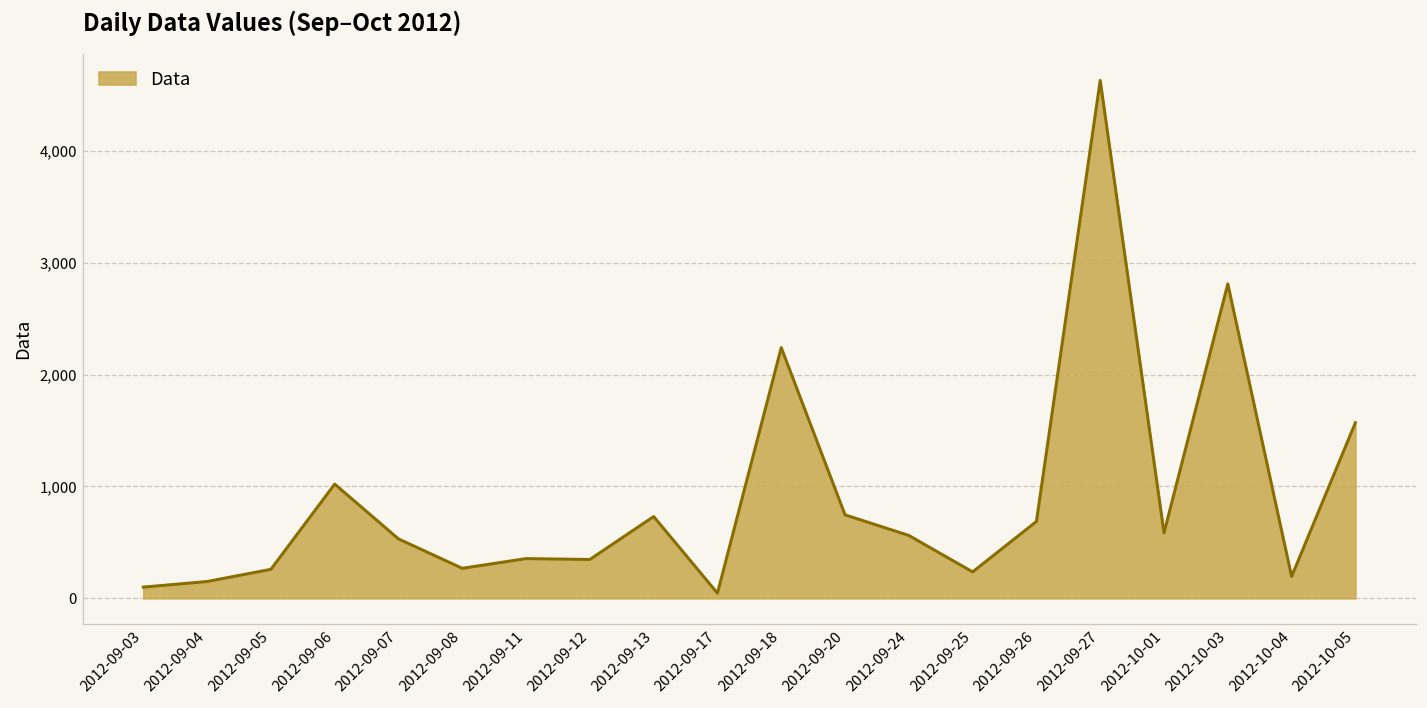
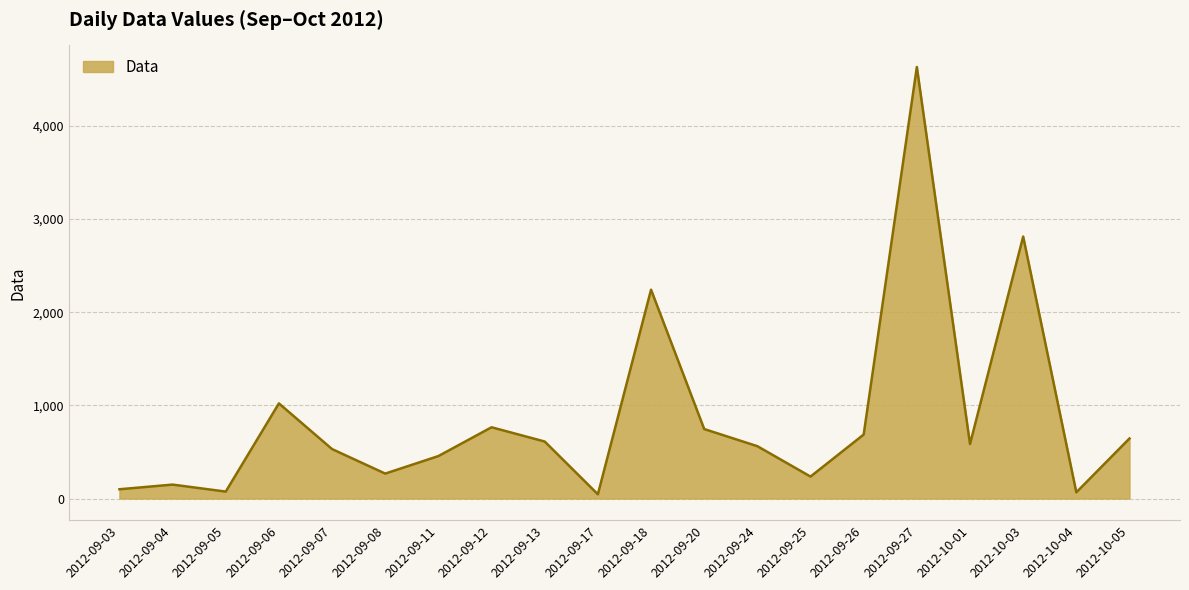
  {
    "2012-09-03": "100",
    "2012-09-04": "200",
-   "2012-09-05": "300",
+   "2012-09-05": "100",
    "2012-09-06": "1,000",
    "2012-09-07": "500",
    "2012-09-08": "300",
-   "2012-09-11": "400",
-   "2012-09-12": "300",
-   "2012-09-13": "700",
+   "2012-09-11": "500",
+   "2012-09-12": "800",
+   "2012-09-13": "600",
    "2012-09-17": "0",
    "2012-09-18": "2,200",
    "2012-09-20": "700",
    "2012-09-24": "600",
    "2012-09-25": "200",
    "2012-09-26": "700",
    "2012-09-27": "4,600",
    "2012-10-01": "600",
    "2012-10-03": "2,800",
-   "2012-10-04": "200",
-   "2012-10-05": "1,600"
+   "2012-10-04": "100",
+   "2012-10-05": "600"
  }
